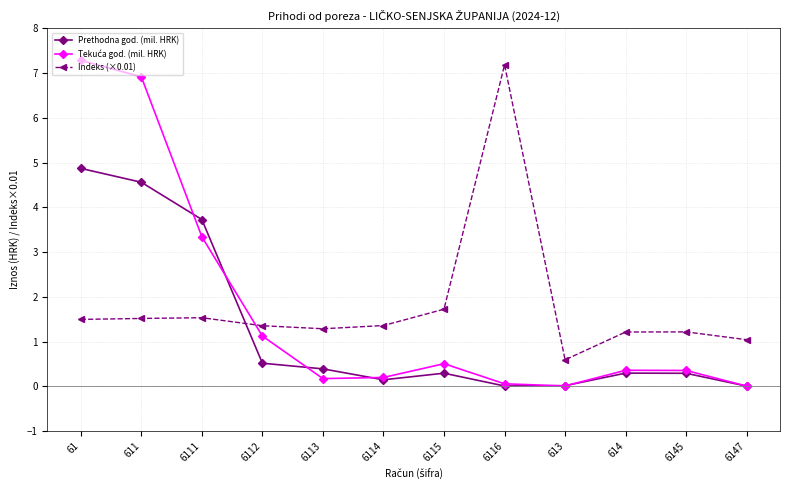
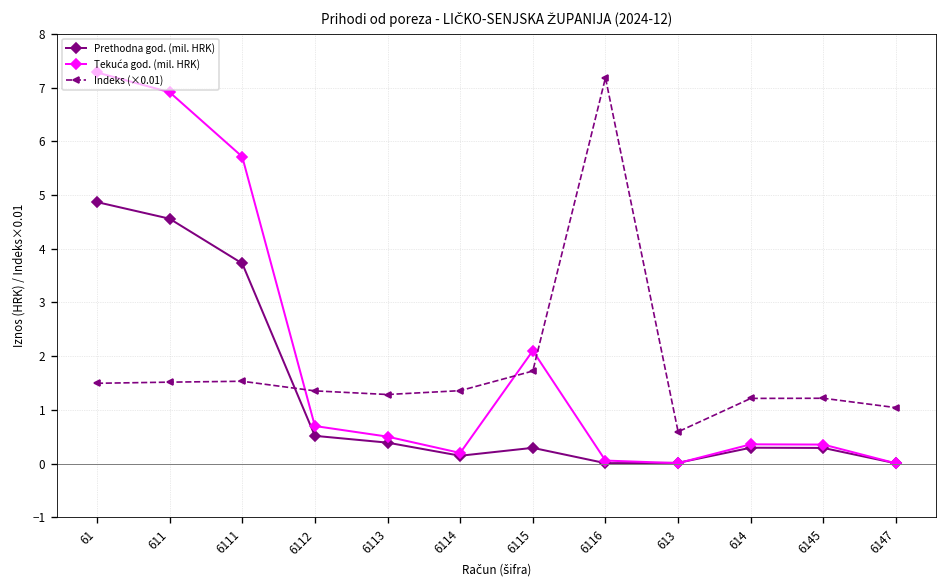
  {
    "Tekuća god. (mil. HRK)": {
      "611": 6.9,
-     "6111": 3.3,
-     "6112": 1.1,
-     "6113": 0.2,
-     "6115": 0.5,
+     "6111": 5.7,
+     "6112": 0.7,
+     "6113": 0.5,
+     "6115": 2.1,
      "614": 0.4,
      "6145": 0.4
    }
  }
